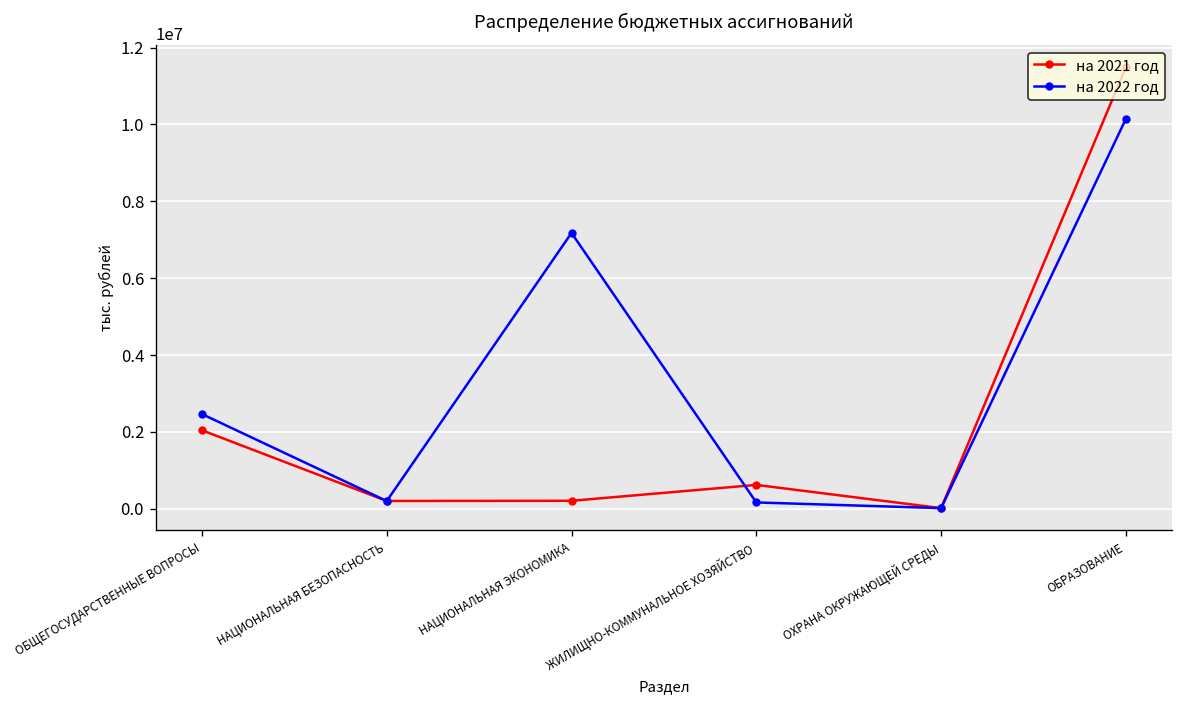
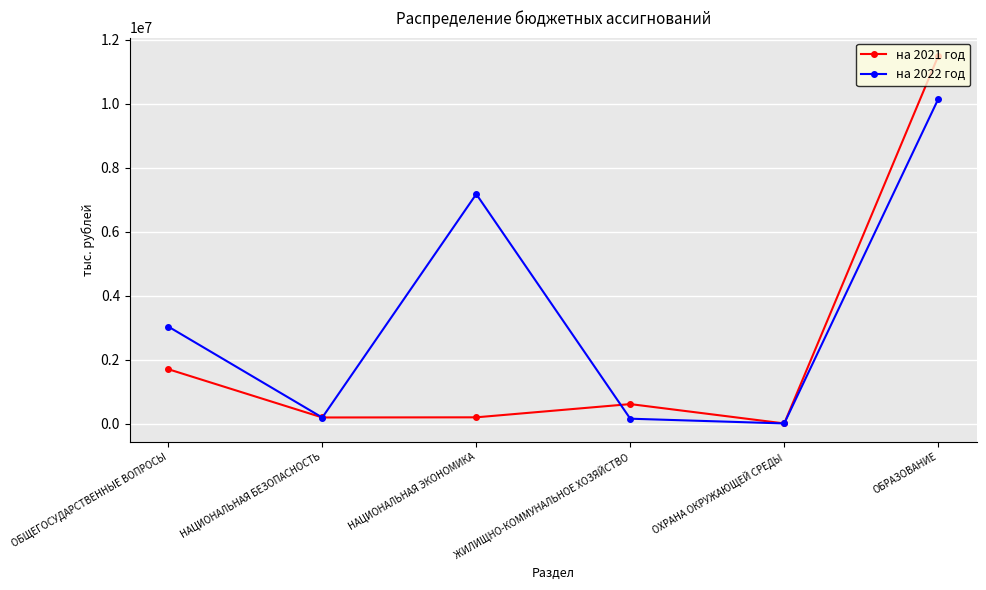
  {
    "на 2021 год": {
-     "ОБЩЕГОСУДАРСТВЕННЫЕ ВОПРОСЫ": 2000000,
+     "ОБЩЕГОСУДАРСТВЕННЫЕ ВОПРОСЫ": 1700000,
      "НАЦИОНАЛЬНАЯ ЭКОНОМИКА": 200000,
      "ЖИЛИЩНО-КОММУНАЛЬНОЕ ХОЗЯЙСТВО": 600000
    },
    "на 2022 год": {
-     "ОБЩЕГОСУДАРСТВЕННЫЕ ВОПРОСЫ": 2500000,
+     "ОБЩЕГОСУДАРСТВЕННЫЕ ВОПРОСЫ": 3000000,
      "НАЦИОНАЛЬНАЯ ЭКОНОМИКА": 7200000,
      "ЖИЛИЩНО-КОММУНАЛЬНОЕ ХОЗЯЙСТВО": 200000,
      "ОБРАЗОВАНИЕ": 10100000
    }
  }
